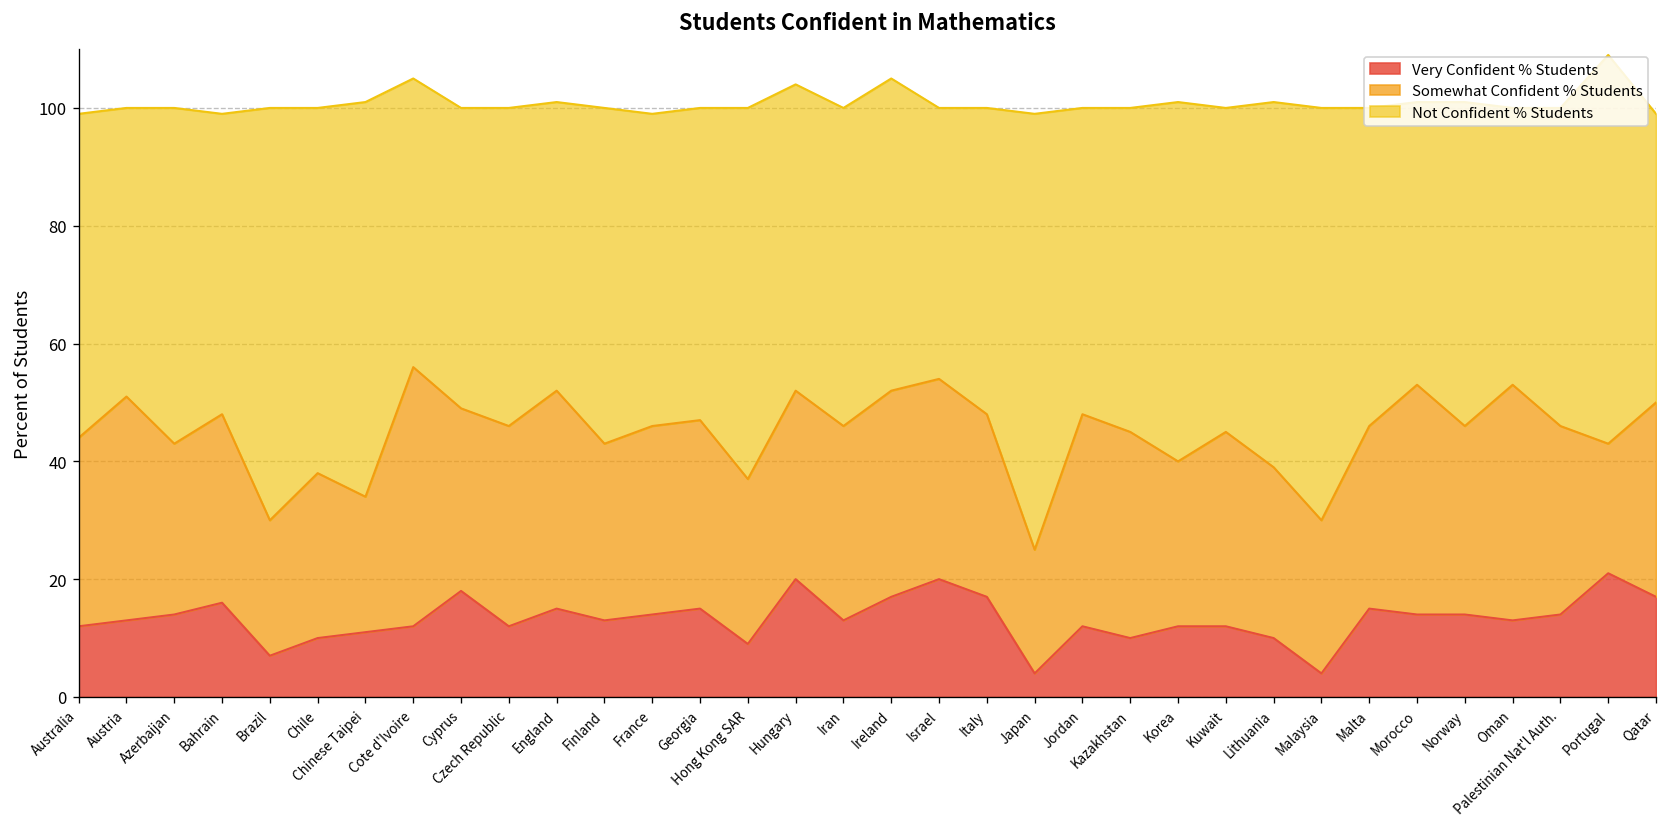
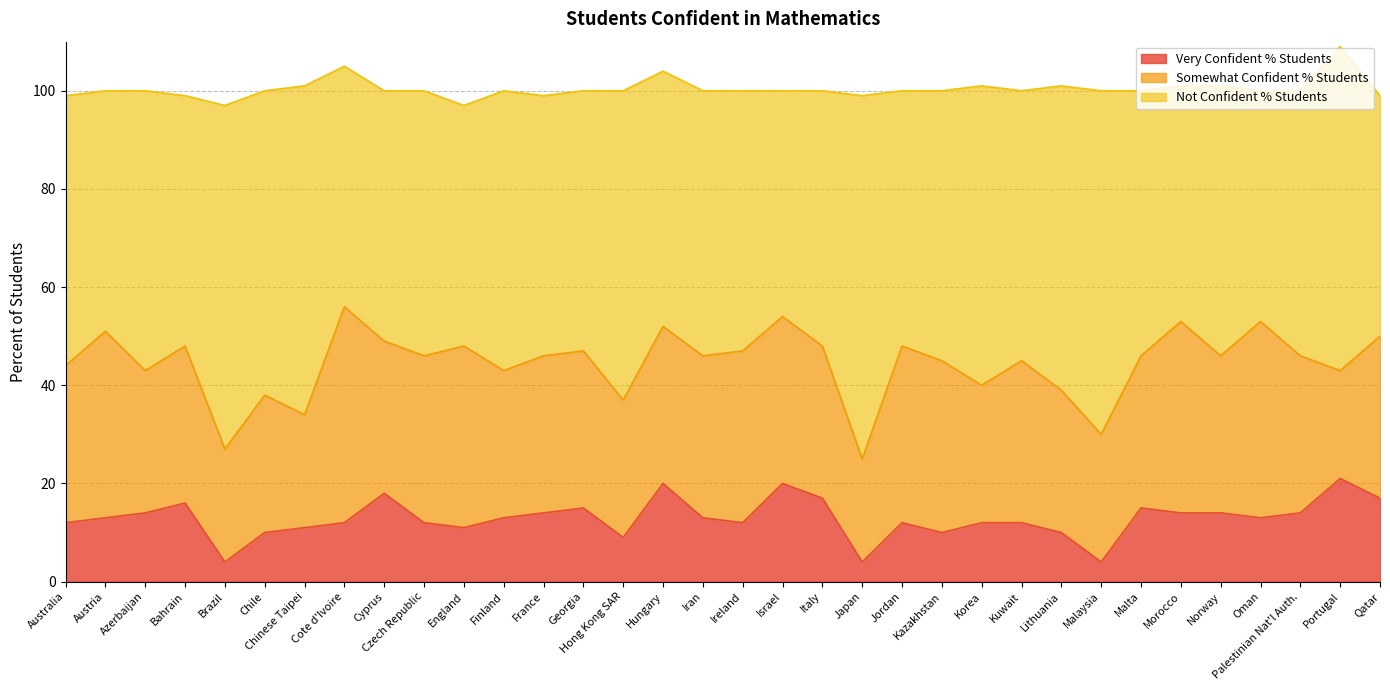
  {
    "Very Confident % Students": {
      "Australia": 12,
      "Austria": 13,
      "Azerbaijan": 14,
      "Bahrain": 16,
-     "Brazil": 7,
+     "Brazil": 4,
      "Chile": 10,
      "Chinese Taipei": 11,
      "Cote d'Ivoire": 12,
      "Cyprus": 18,
      "Czech Republic": 12,
-     "England": 15,
+     "England": 11,
      "Finland": 13,
      "France": 14,
      "Georgia": 15,
      "Hong Kong SAR": 9,
      "Hungary": 20,
      "Iran": 13,
-     "Ireland": 17,
+     "Ireland": 12,
      "Israel": 20,
      "Italy": 17,
      "Japan": 4,
      "Jordan": 12,
      "Kazakhstan": 10,
      "Korea": 12,
      "Kuwait": 12,
      "Lithuania": 10,
      "Malaysia": 4,
      "Malta": 15,
      "Morocco": 14,
      "Norway": 14,
      "Oman": 13,
      "Palestinian Nat'l Auth.": 14,
      "Portugal": 21,
      "Qatar": 17
    }
  }
